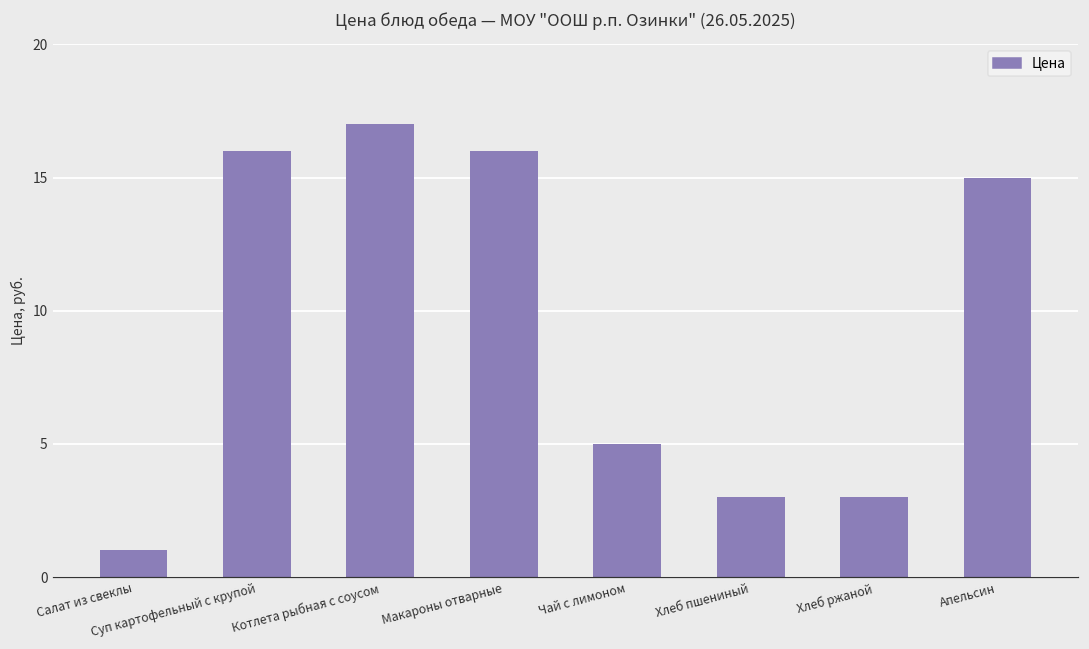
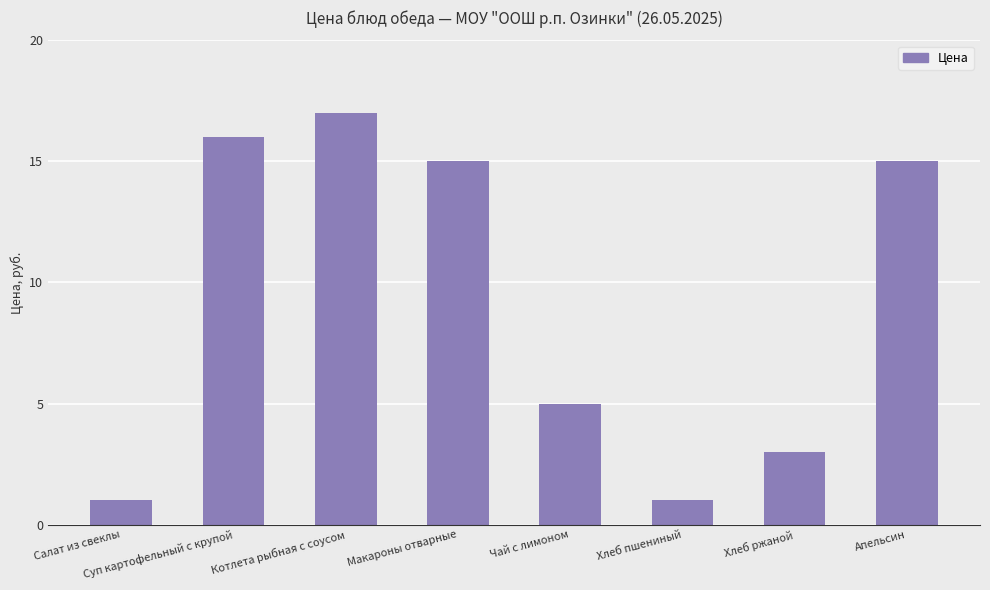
  {
    "Салат из свеклы": 1,
    "Суп картофельный с крупой": 16,
    "Котлета рыбная с соусом": 17,
-   "Макароны отварные": 16,
+   "Макароны отварные": 15,
    "Чай с лимоном": 5,
-   "Хлеб пшениный": 3,
+   "Хлеб пшениный": 1,
    "Хлеб ржаной": 3,
    "Апельсин": 15
  }
